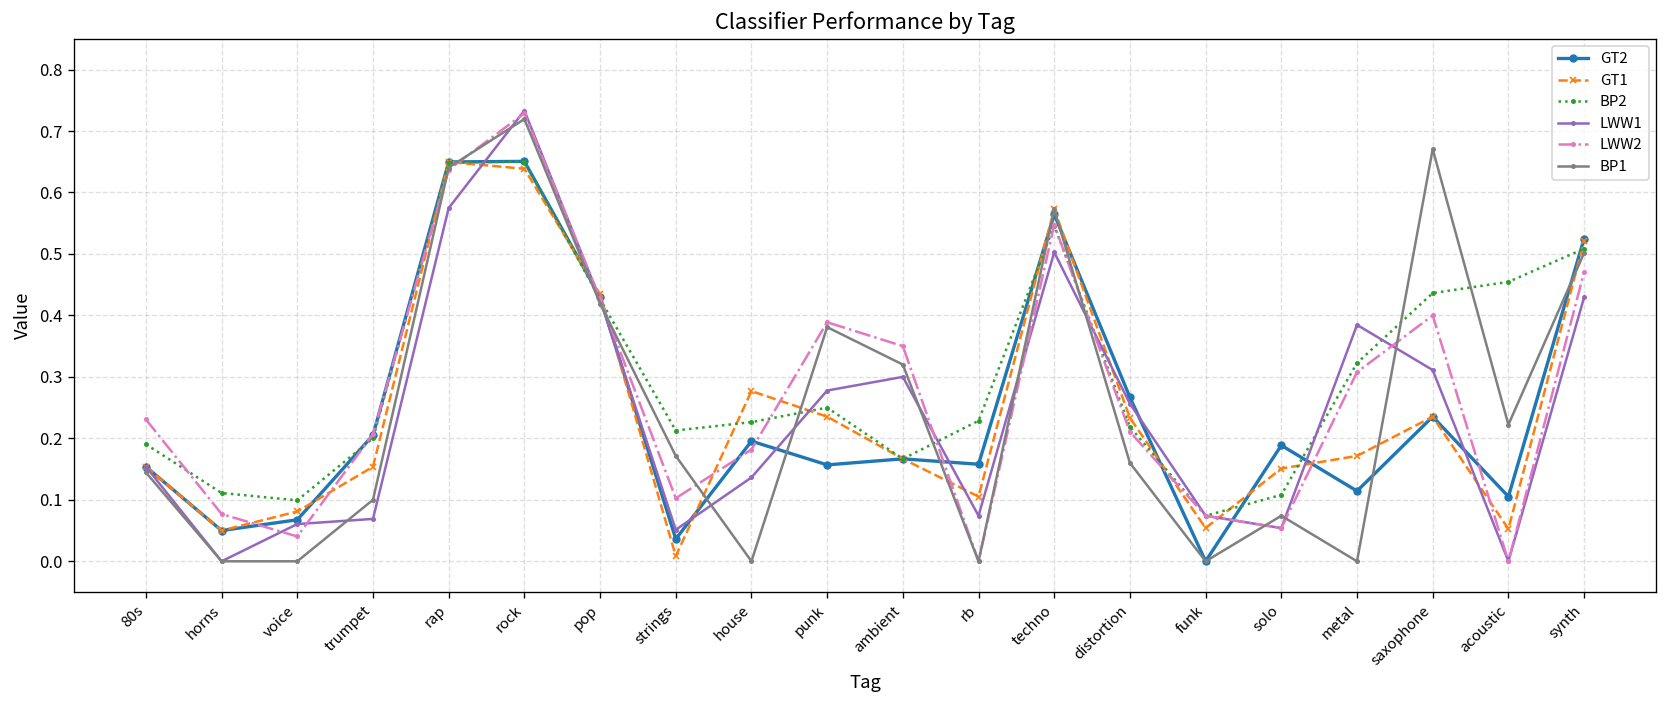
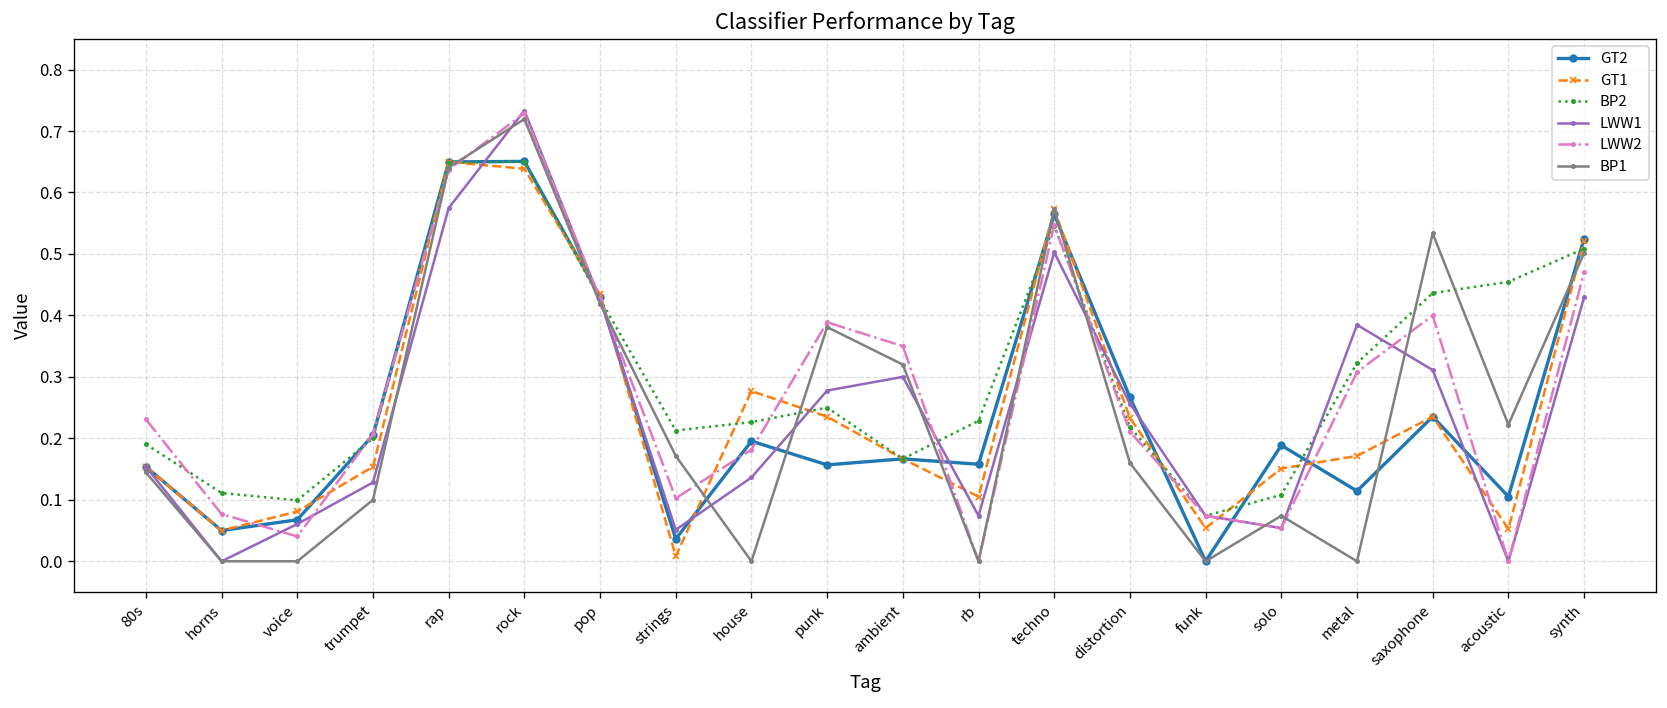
  {
    "GT2": {
      "voice": 0.07,
      "strings": 0.04,
      "house": 0.20,
      "punk": 0.16,
      "rb": 0.16,
      "techno": 0.56,
      "distortion": 0.27,
      "solo": 0.19,
      "metal": 0.11,
      "acoustic": 0.11
    },
    "GT1": {
      "voice": 0.08,
      "trumpet": 0.15,
      "rock": 0.64,
      "strings": 0.01,
      "house": 0.28,
      "punk": 0.24,
      "rb": 0.11,
      "distortion": 0.23,
      "funk": 0.05,
      "solo": 0.15,
      "metal": 0.17,
      "acoustic": 0.05
    },
    "BP2": {
      "80s": 0.19,
      "horns": 0.11,
      "voice": 0.10,
      "trumpet": 0.20,
      "strings": 0.21,
      "house": 0.23,
      "punk": 0.25,
      "rb": 0.23,
      "distortion": 0.22,
      "solo": 0.11,
      "metal": 0.32,
      "saxophone": 0.44,
      "acoustic": 0.45,
      "synth": 0.51
    },
    "LWW1": {
      "voice": 0.06,
-     "trumpet": 0.07,
+     "trumpet": 0.13,
      "rap": 0.57,
      "strings": 0.05,
      "house": 0.14,
      "punk": 0.28,
      "ambient": 0.30,
      "rb": 0.07,
      "techno": 0.50,
      "distortion": 0.26,
      "metal": 0.38,
      "saxophone": 0.31,
      "synth": 0.43
    },
    "LWW2": {
      "80s": 0.23,
      "horns": 0.08,
      "voice": 0.04,
      "strings": 0.10,
      "house": 0.18,
      "punk": 0.39,
      "ambient": 0.35,
      "distortion": 0.21,
      "metal": 0.31,
      "saxophone": 0.40,
      "synth": 0.47
    },
    "BP1": {
      "80s": 0.14,
      "voice": 0.00,
      "trumpet": 0.10,
      "rock": 0.72,
      "pop": 0.42,
      "strings": 0.17,
      "house": 0.00,
      "punk": 0.38,
      "ambient": 0.32,
      "distortion": 0.16,
      "solo": 0.07,
      "metal": 0.00,
-     "saxophone": 0.67,
+     "saxophone": 0.53,
      "acoustic": 0.22,
      "synth": 0.50
    }
  }
